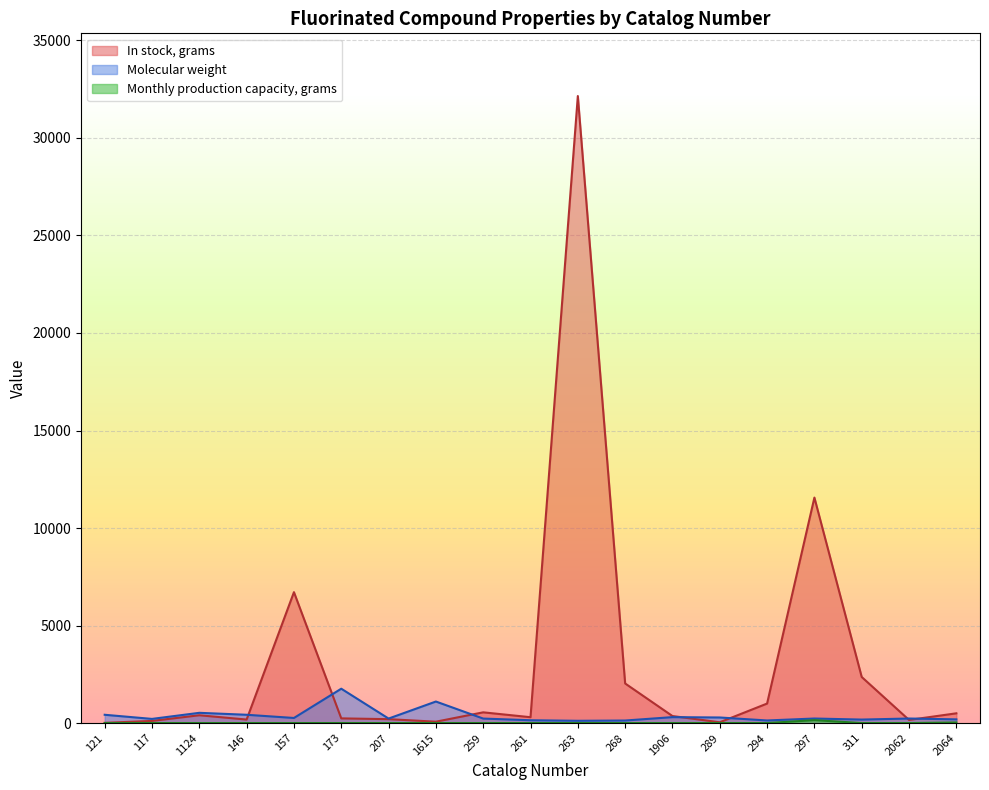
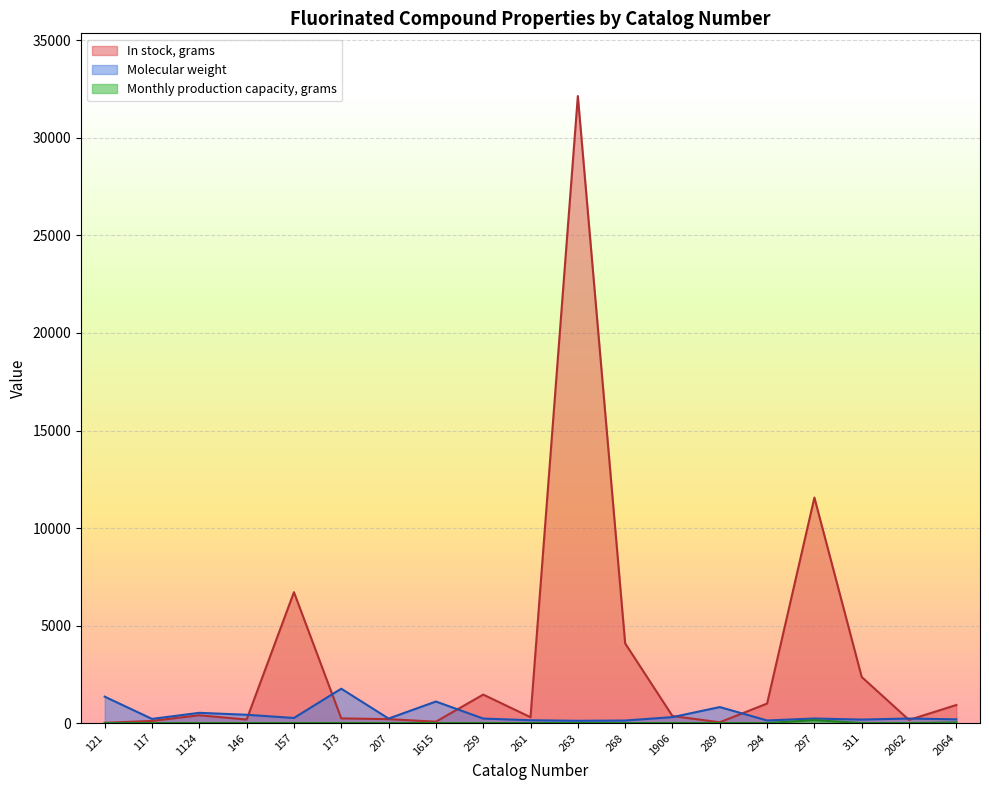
  {
    "In stock, grams": {
      "146": 200,
      "157": 6700,
      "173": 200,
-     "259": 600,
+     "259": 1500,
      "261": 300,
      "263": 32200,
-     "268": 2000,
+     "268": 4100,
      "294": 1000,
      "297": 11600,
      "311": 2400,
-     "2064": 500
+     "2064": 900
    },
    "Molecular weight": {
-     "121": 400,
+     "121": 1400,
      "146": 400,
      "157": 300,
      "173": 1800,
      "1615": 1100,
      "259": 200,
      "261": 100,
      "268": 100,
-     "289": 300,
+     "289": 800,
      "294": 100,
      "311": 200,
      "2064": 200
    },
    "Monthly production capacity, grams": {
      "1124": 0,
      "146": 0,
      "157": 0,
      "173": 0,
      "207": 0,
      "259": 0,
      "261": 0,
      "268": 0,
      "1906": 0,
      "294": 0,
      "311": 0,
      "2062": 0,
      "2064": 0
    }
  }
